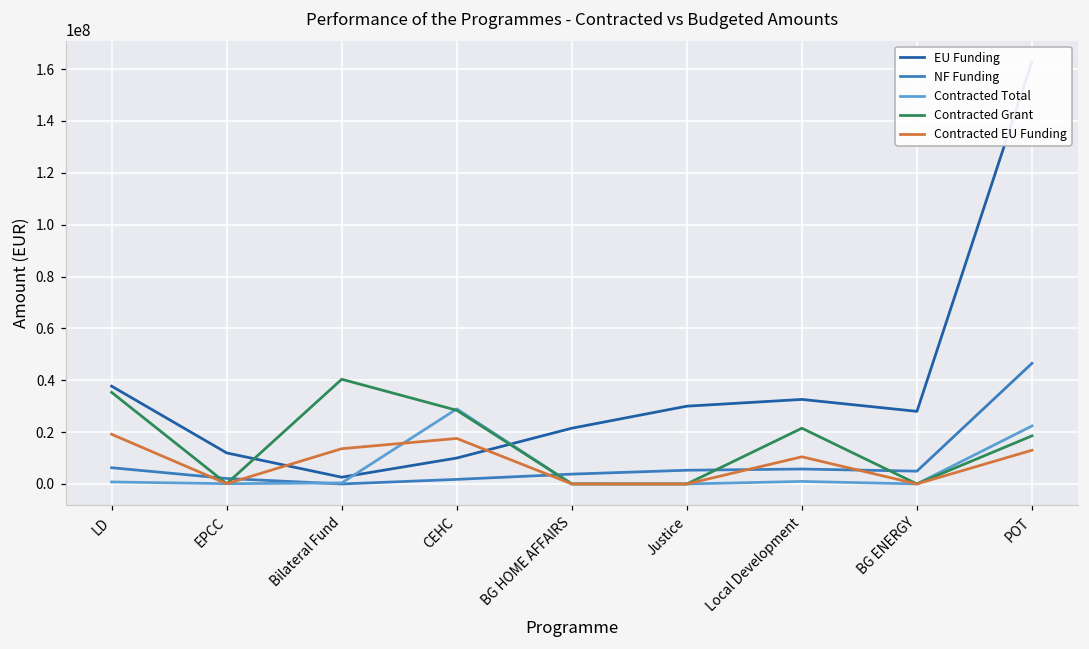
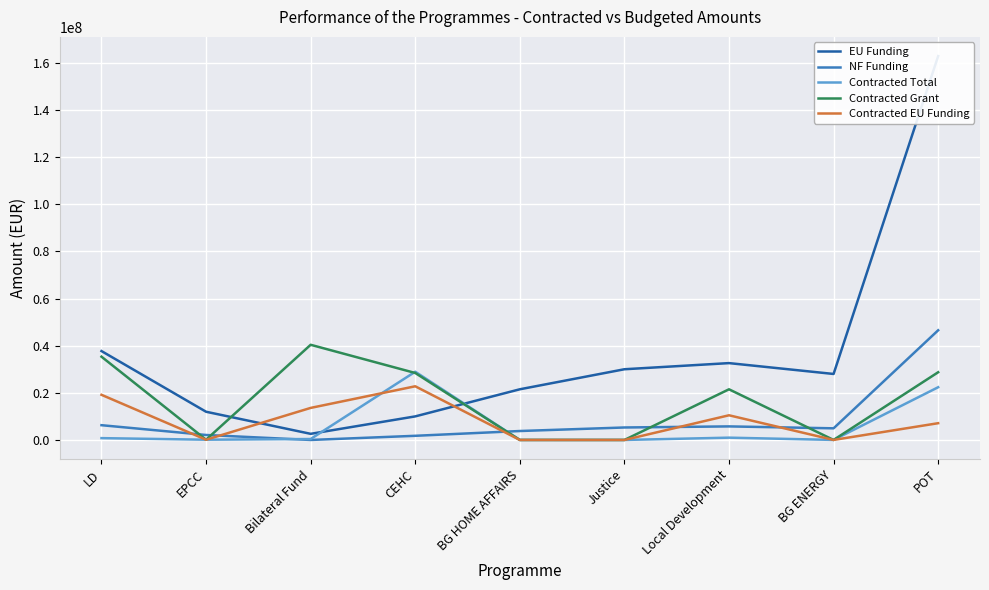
  {
    "Contracted Grant": {
      "LD": 35000000,
      "Bilateral Fund": 40000000,
      "Local Development": 21000000,
-     "POT": 19000000
+     "POT": 29000000
    },
    "Contracted EU Funding": {
      "LD": 19000000,
      "Bilateral Fund": 14000000,
-     "CEHC": 18000000,
+     "CEHC": 23000000,
      "Local Development": 10000000,
-     "POT": 13000000
+     "POT": 7000000
    }
  }
